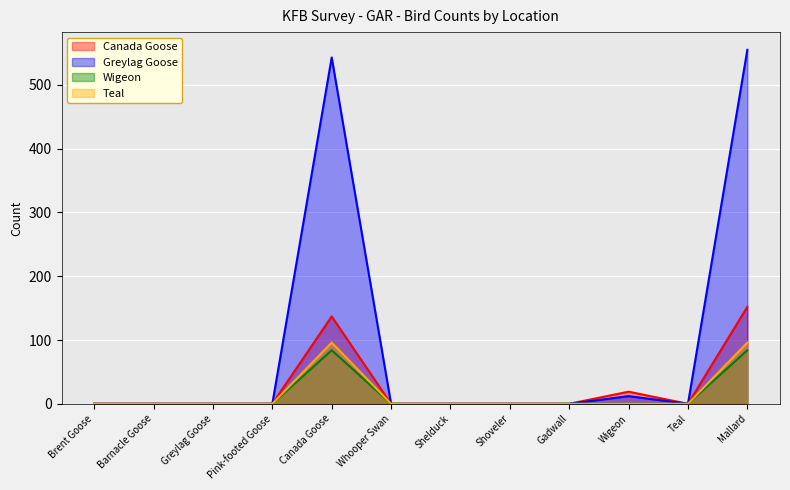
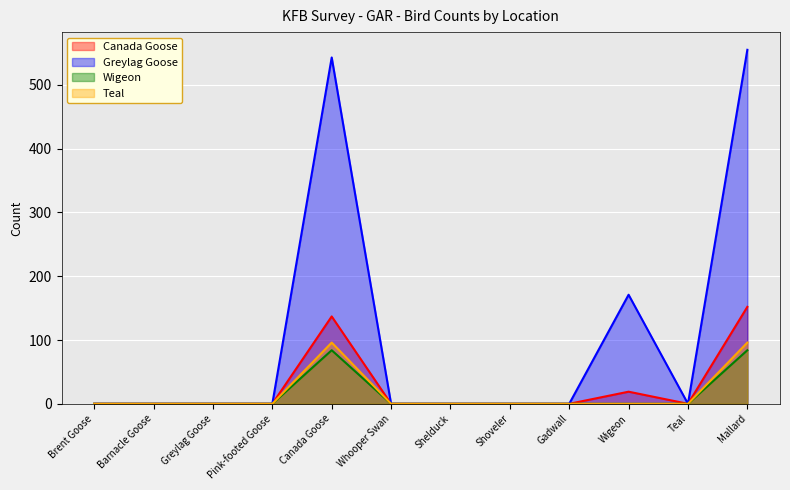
  {
    "Canada Goose": {
      "Canada Goose": 140,
      "Wigeon": 20,
      "Mallard": 150
    },
    "Greylag Goose": {
      "Canada Goose": 540,
-     "Wigeon": 10,
+     "Wigeon": 170,
      "Mallard": 560
    },
    "Wigeon": {
      "Canada Goose": 80,
      "Mallard": 80
    },
    "Teal": {
      "Canada Goose": 100,
      "Mallard": 100
    }
  }
